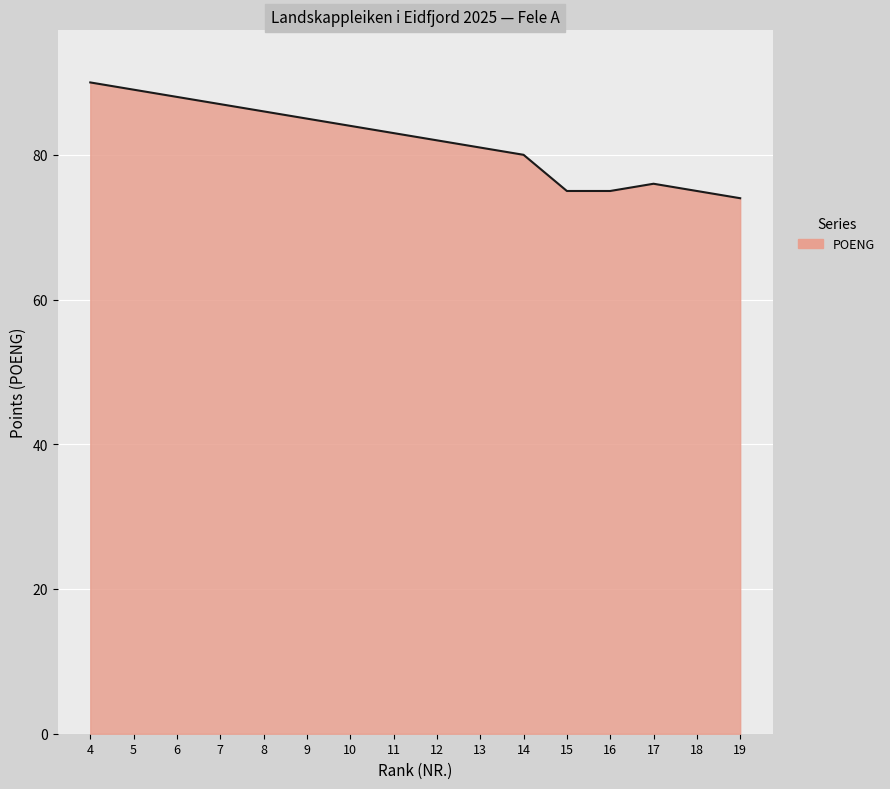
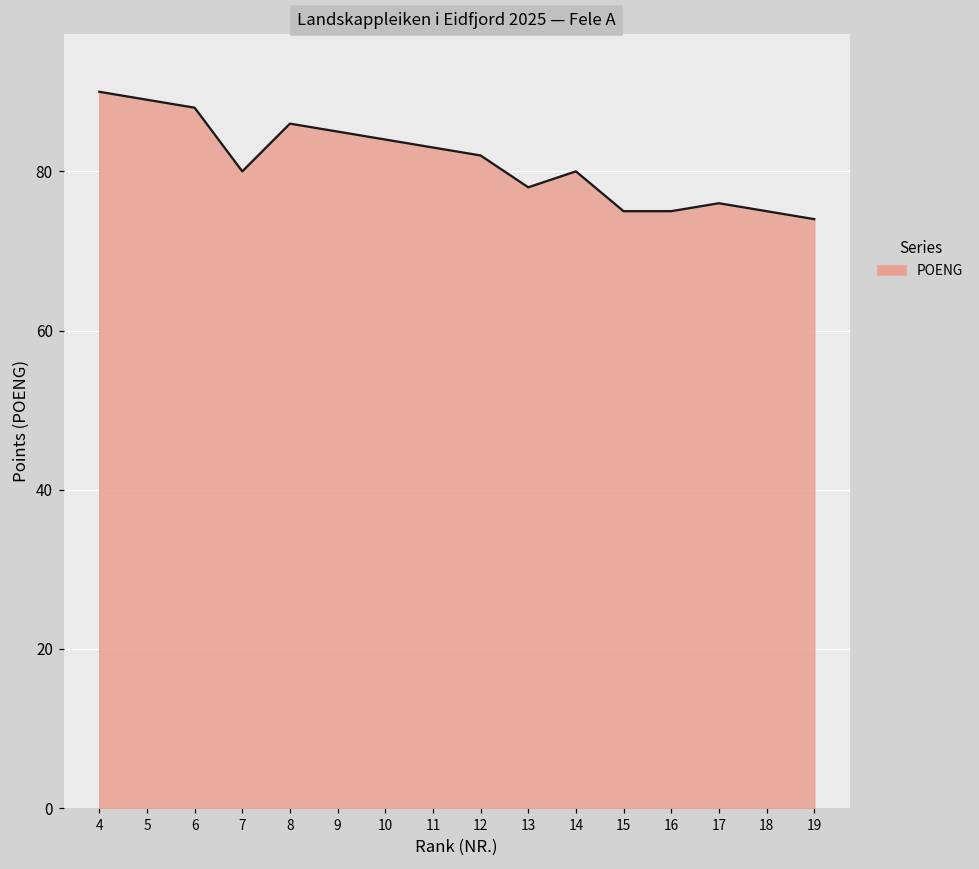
  {
    "4": 90,
    "5": 89,
    "6": 88,
-   "7": 87,
+   "7": 80,
    "8": 86,
    "9": 85,
    "10": 84,
    "11": 83,
    "12": 82,
-   "13": 81,
+   "13": 78,
    "14": 80,
    "15": 75,
    "16": 75,
    "17": 76,
    "18": 75,
    "19": 74
  }
